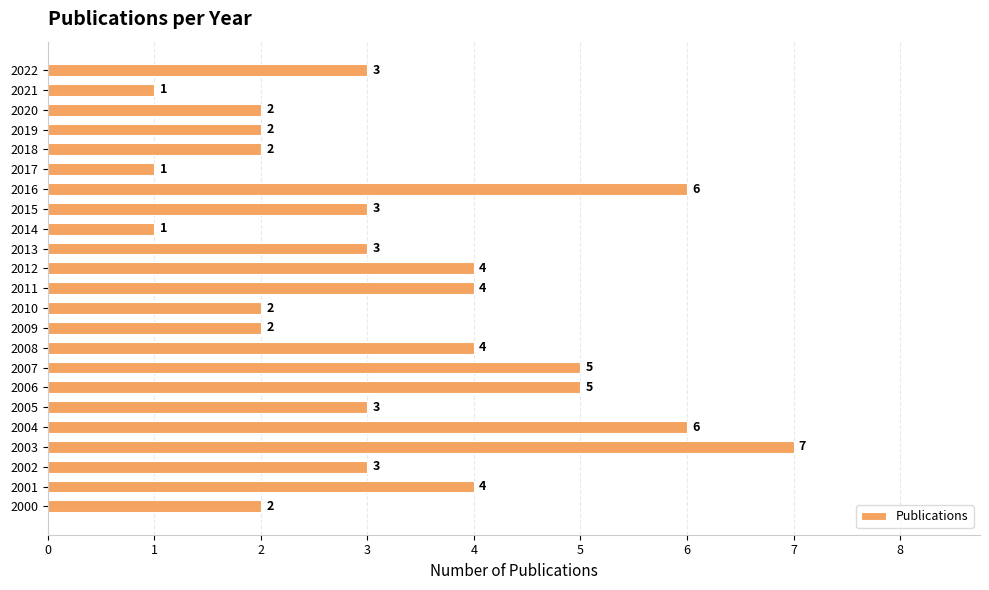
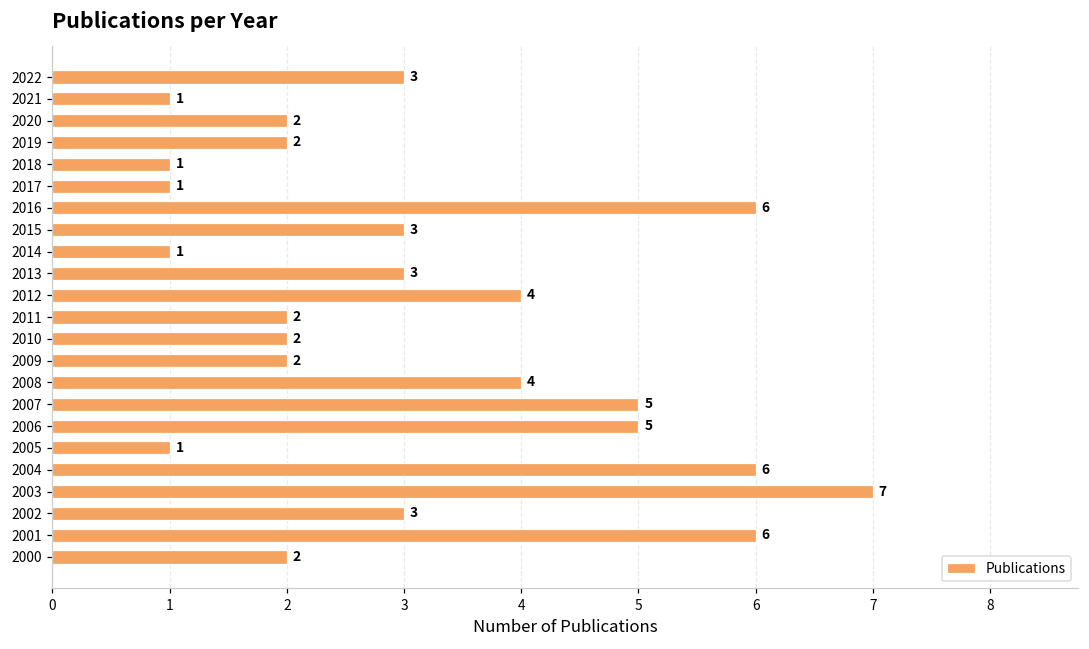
  {
    "2022": 3,
    "2021": 1,
    "2020": 2,
    "2019": 2,
-   "2018": 2,
+   "2018": 1,
    "2017": 1,
    "2016": 6,
    "2015": 3,
    "2014": 1,
    "2013": 3,
    "2012": 4,
-   "2011": 4,
+   "2011": 2,
    "2010": 2,
    "2009": 2,
    "2008": 4,
    "2007": 5,
    "2006": 5,
-   "2005": 3,
+   "2005": 1,
    "2004": 6,
    "2003": 7,
    "2002": 3,
-   "2001": 4,
+   "2001": 6,
    "2000": 2
  }
